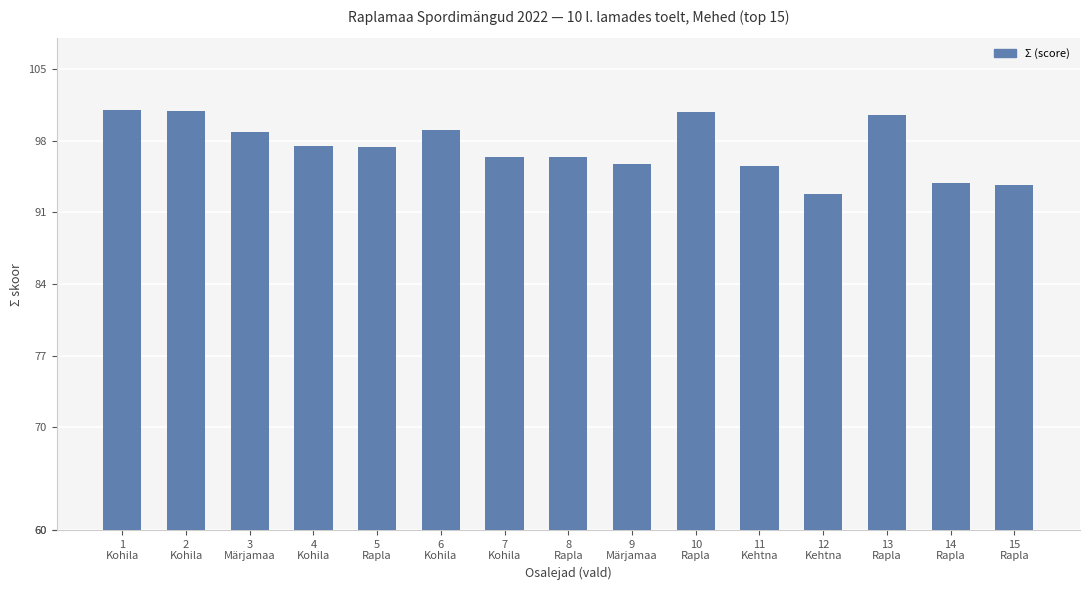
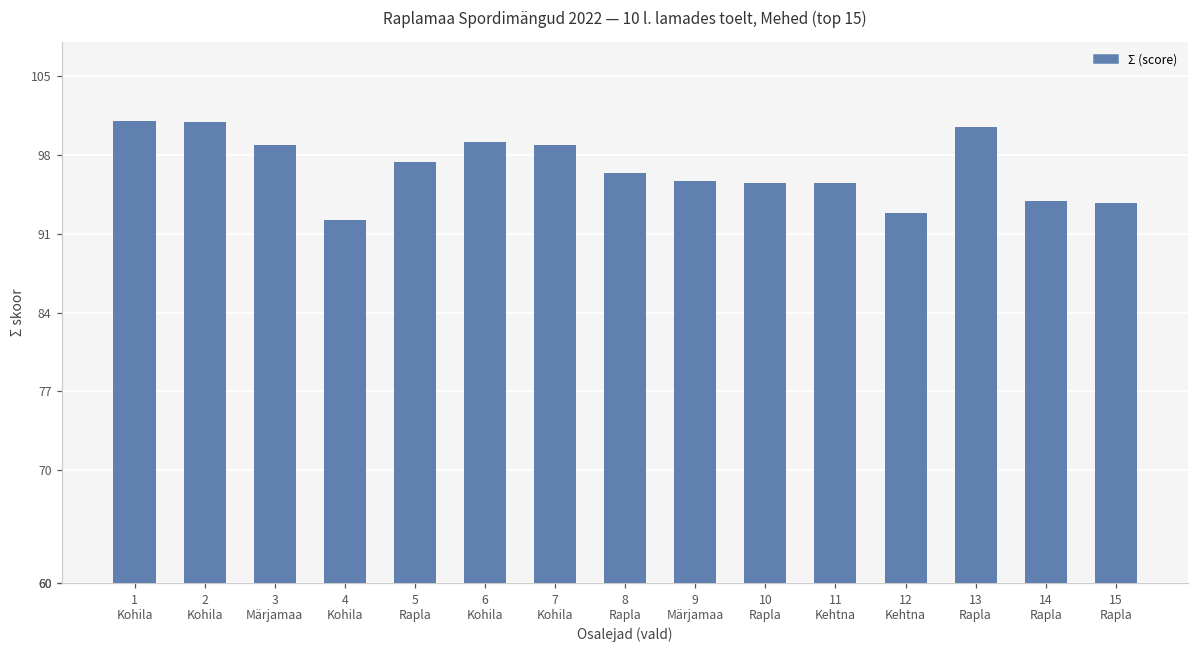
  {
    "1 Kohila": 101.0,
    "2 Kohila": 100.9,
    "3 Märjamaa": 98.9,
-   "4 Kohila": 97.5,
+   "4 Kohila": 92.2,
    "5 Rapla": 97.4,
    "6 Kohila": 99.1,
-   "7 Kohila": 96.4,
+   "7 Kohila": 98.9,
    "8 Rapla": 96.4,
    "9 Märjamaa": 95.7,
-   "10 Rapla": 100.8,
+   "10 Rapla": 95.5,
    "11 Kehtna": 95.5,
    "12 Kehtna": 92.8,
    "13 Rapla": 100.5,
    "14 Rapla": 93.9,
    "15 Rapla": 93.7
  }
